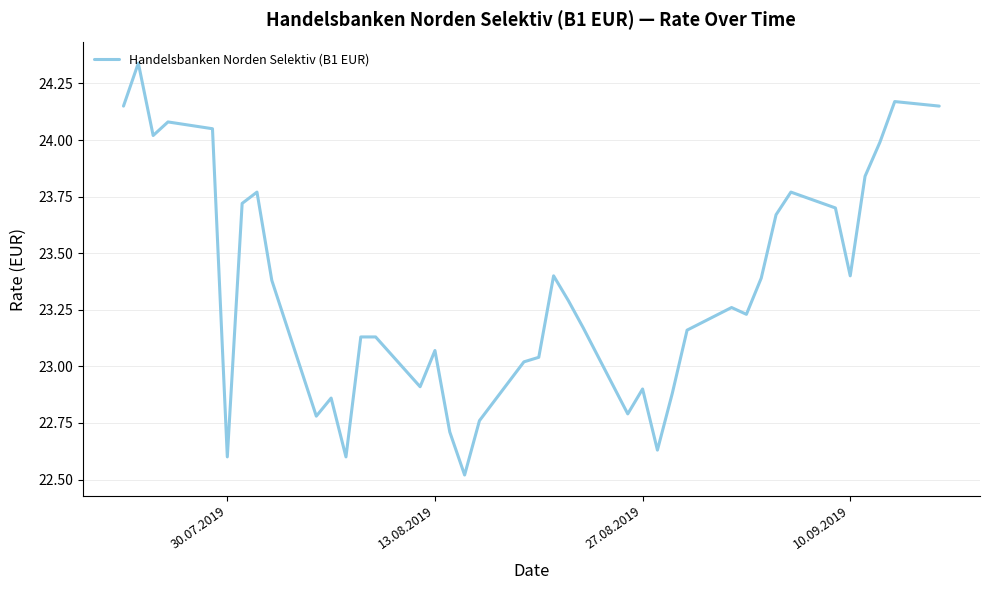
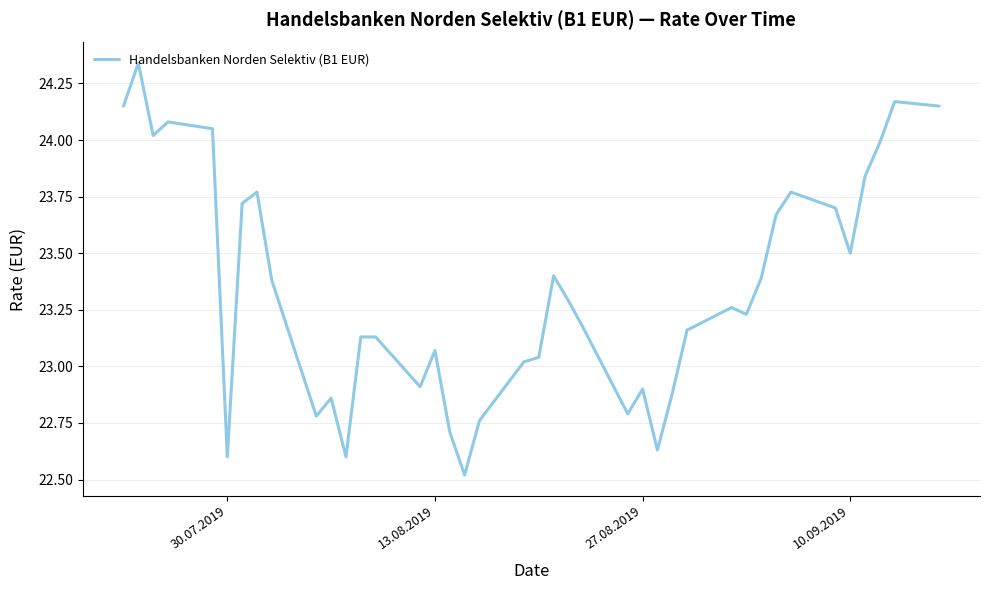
  {
    "30.07.2019": 22.6,
    "13.08.2019": 23.07,
    "27.08.2019": 22.9,
-   "10.09.2019": 23.4
+   "10.09.2019": 23.5
  }
